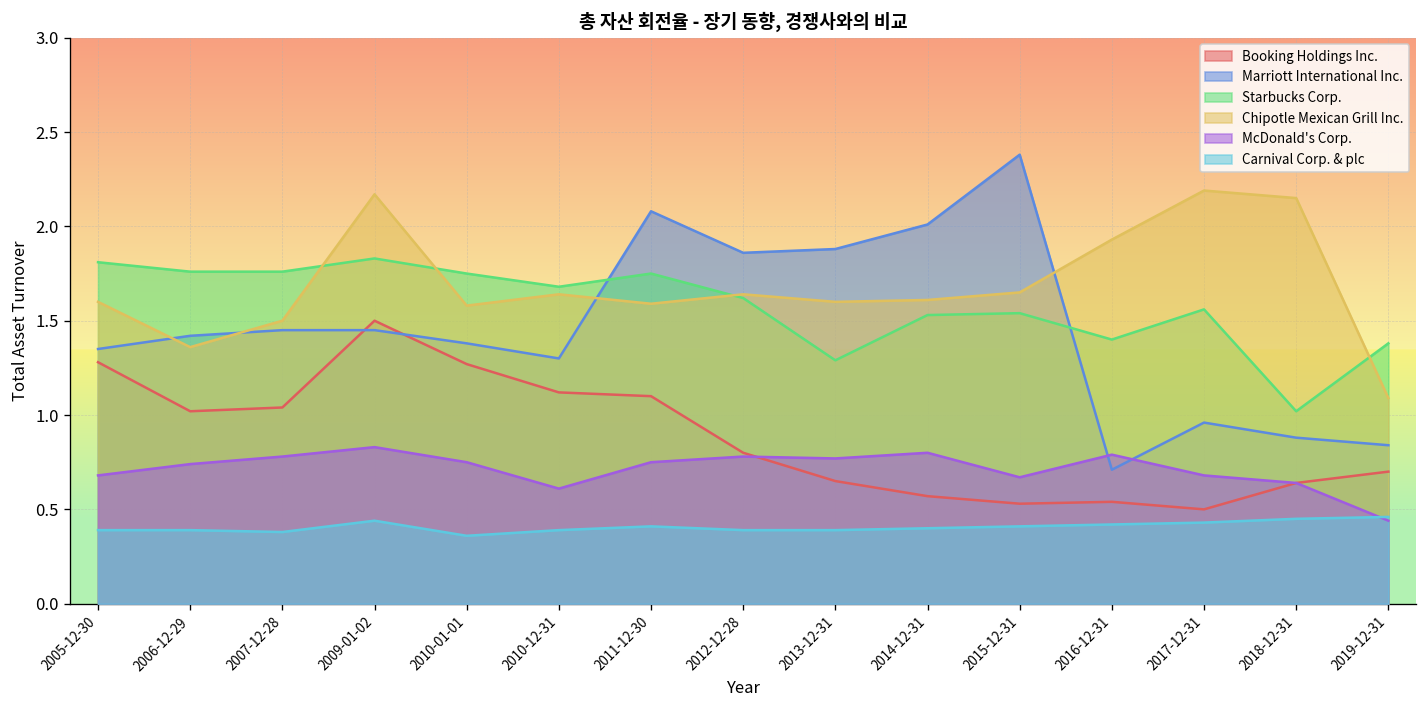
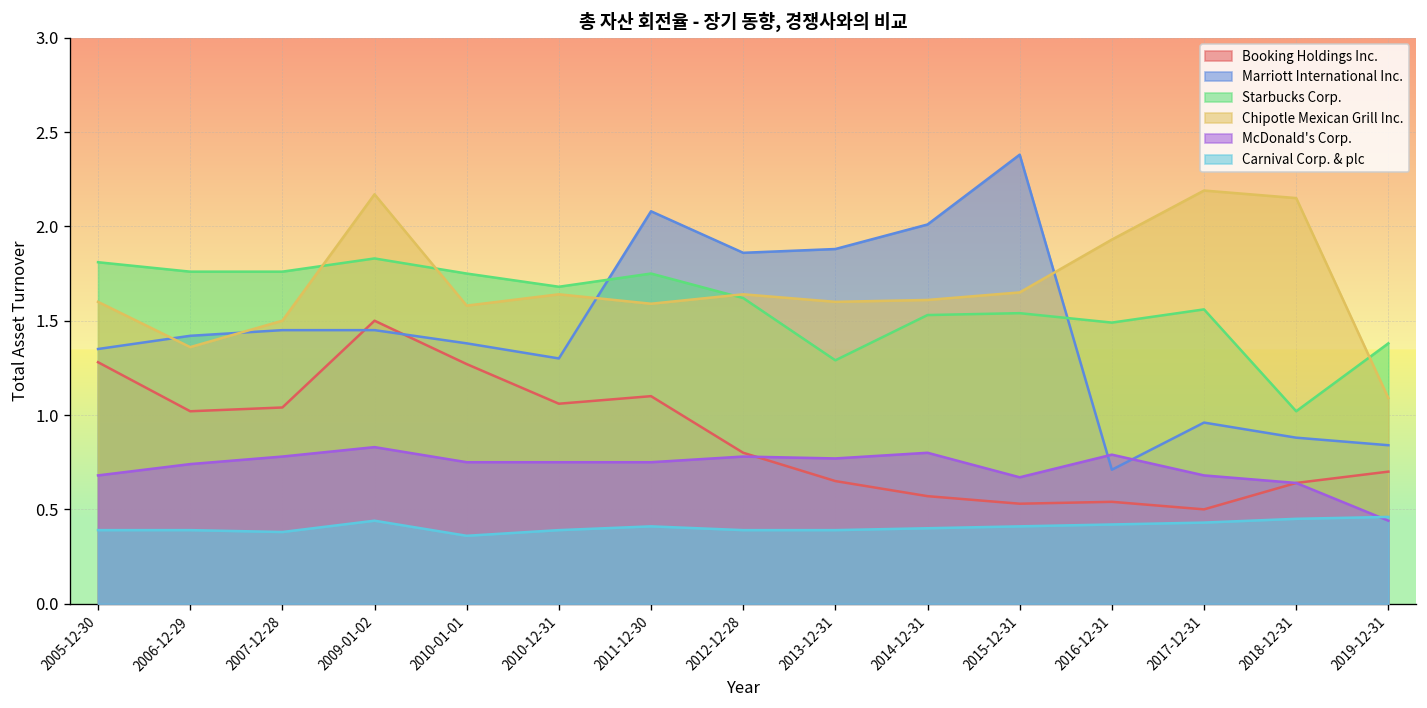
  {
    "Booking Holdings Inc.": {
      "2005-12-30": 1.28,
      "2006-12-29": 1.02,
      "2007-12-28": 1.04,
      "2009-01-02": 1.50,
      "2010-01-01": 1.27,
-     "2010-12-31": 1.12,
+     "2010-12-31": 1.06,
      "2011-12-30": 1.10,
      "2012-12-28": 0.80,
      "2013-12-31": 0.65,
      "2014-12-31": 0.57,
      "2015-12-31": 0.53,
      "2016-12-31": 0.54,
      "2017-12-31": 0.50,
      "2019-12-31": 0.70
    },
    "Starbucks Corp.": {
      "2005-12-30": 1.81,
      "2006-12-29": 1.76,
      "2007-12-28": 1.76,
      "2009-01-02": 1.83,
      "2010-01-01": 1.75,
      "2010-12-31": 1.68,
      "2011-12-30": 1.75,
      "2012-12-28": 1.62,
      "2013-12-31": 1.29,
      "2014-12-31": 1.53,
      "2015-12-31": 1.54,
-     "2016-12-31": 1.40,
+     "2016-12-31": 1.49,
      "2017-12-31": 1.56,
      "2018-12-31": 1.02,
      "2019-12-31": 1.38
    },
    "Chipotle Mexican Grill Inc.": {
      "2005-12-30": 1.60,
      "2006-12-29": 1.36,
      "2007-12-28": 1.50,
      "2009-01-02": 2.17,
      "2010-01-01": 1.58,
      "2010-12-31": 1.64,
      "2011-12-30": 1.59,
      "2012-12-28": 1.64,
      "2013-12-31": 1.60,
      "2014-12-31": 1.61,
      "2015-12-31": 1.65,
      "2016-12-31": 1.93,
      "2017-12-31": 2.19,
      "2018-12-31": 2.15,
      "2019-12-31": 1.09
    },
    "McDonald's Corp.": {
      "2005-12-30": 0.68,
      "2006-12-29": 0.74,
      "2007-12-28": 0.78,
      "2009-01-02": 0.83,
      "2010-01-01": 0.75,
-     "2010-12-31": 0.61,
+     "2010-12-31": 0.75,
      "2011-12-30": 0.75,
      "2012-12-28": 0.78,
      "2013-12-31": 0.77,
      "2014-12-31": 0.80,
      "2015-12-31": 0.67,
      "2016-12-31": 0.79,
      "2017-12-31": 0.68,
      "2019-12-31": 0.44
    }
  }
